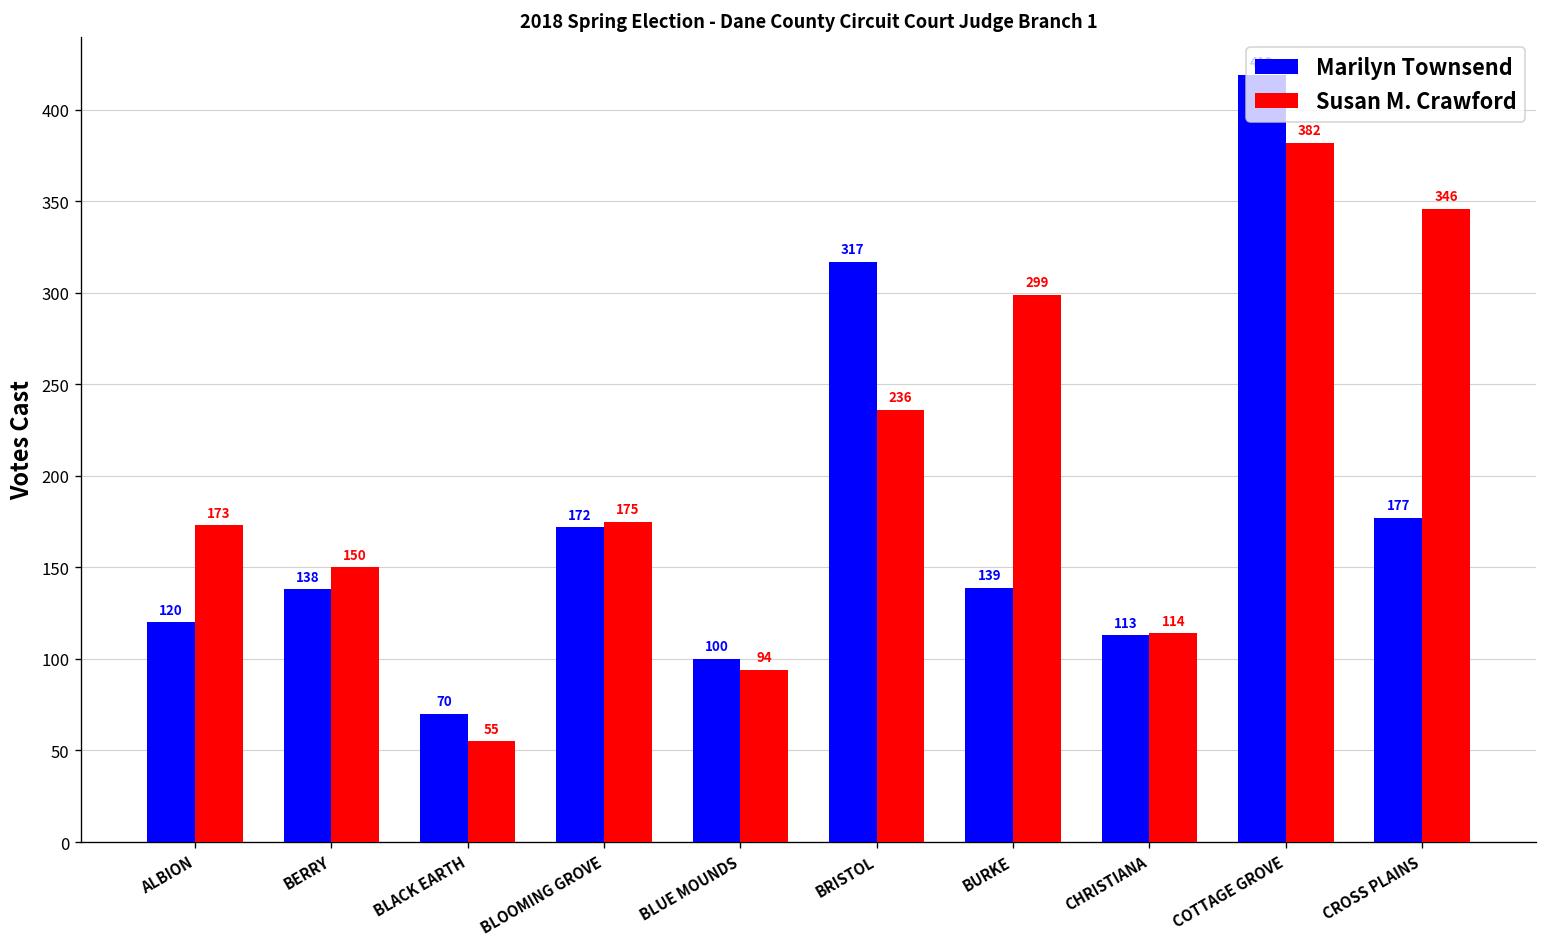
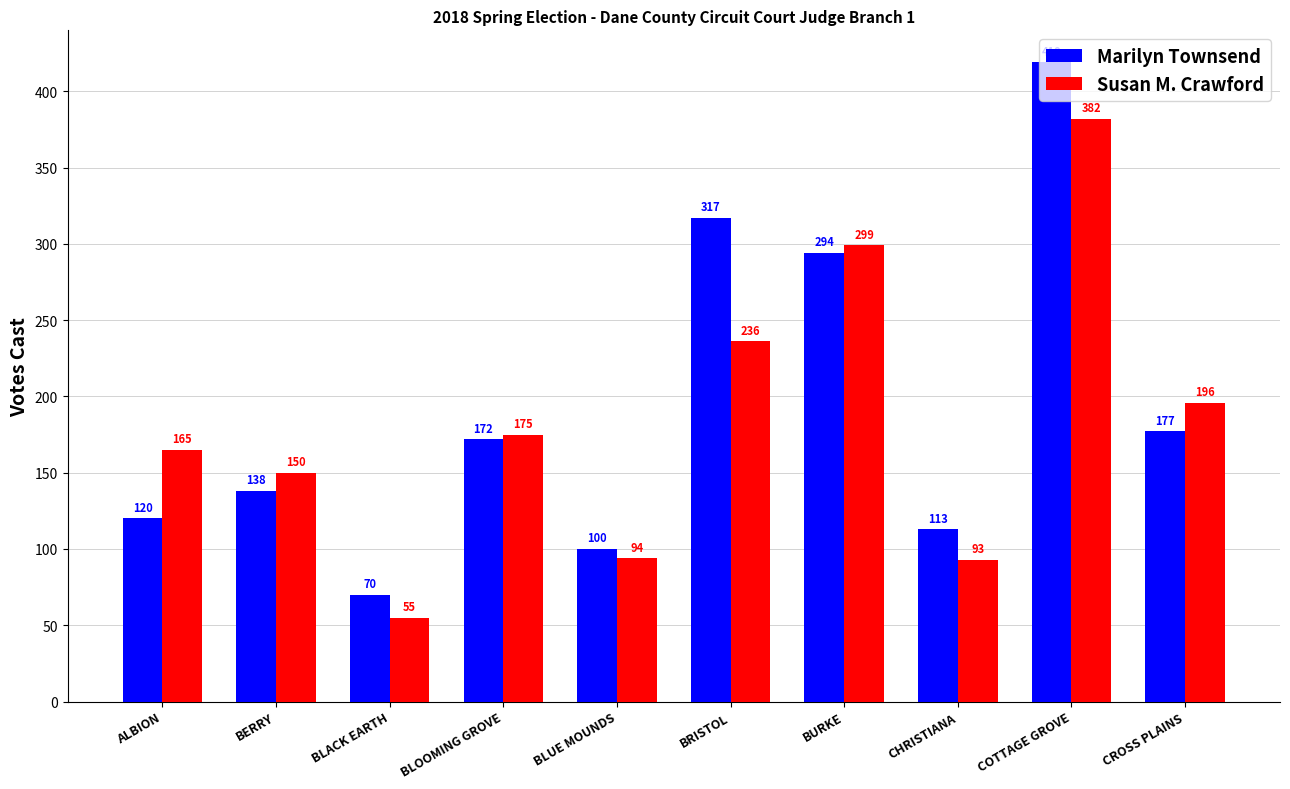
  {
    "Marilyn Townsend": {
      "ALBION": 120,
      "BERRY": 138,
      "BLACK EARTH": 70,
      "BLOOMING GROVE": 172,
      "BLUE MOUNDS": 100,
      "BRISTOL": 317,
-     "BURKE": 139,
+     "BURKE": 294,
      "CHRISTIANA": 113,
      "CROSS PLAINS": 177
    },
    "Susan M. Crawford": {
-     "ALBION": 173,
+     "ALBION": 165,
      "BERRY": 150,
      "BLACK EARTH": 55,
      "BLOOMING GROVE": 175,
      "BLUE MOUNDS": 94,
      "BRISTOL": 236,
      "BURKE": 299,
-     "CHRISTIANA": 114,
+     "CHRISTIANA": 93,
      "COTTAGE GROVE": 382,
-     "CROSS PLAINS": 346
+     "CROSS PLAINS": 196
    }
  }
